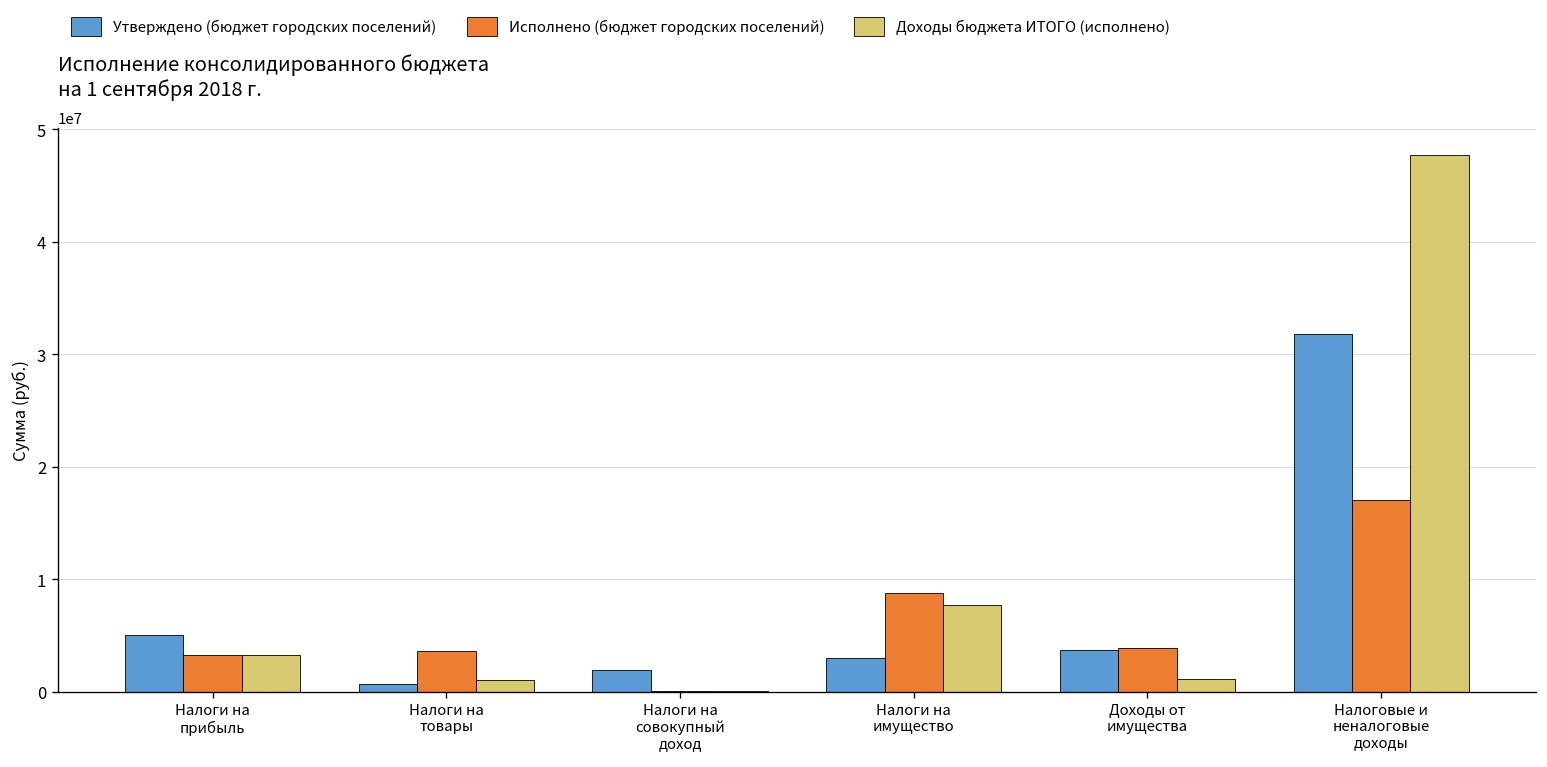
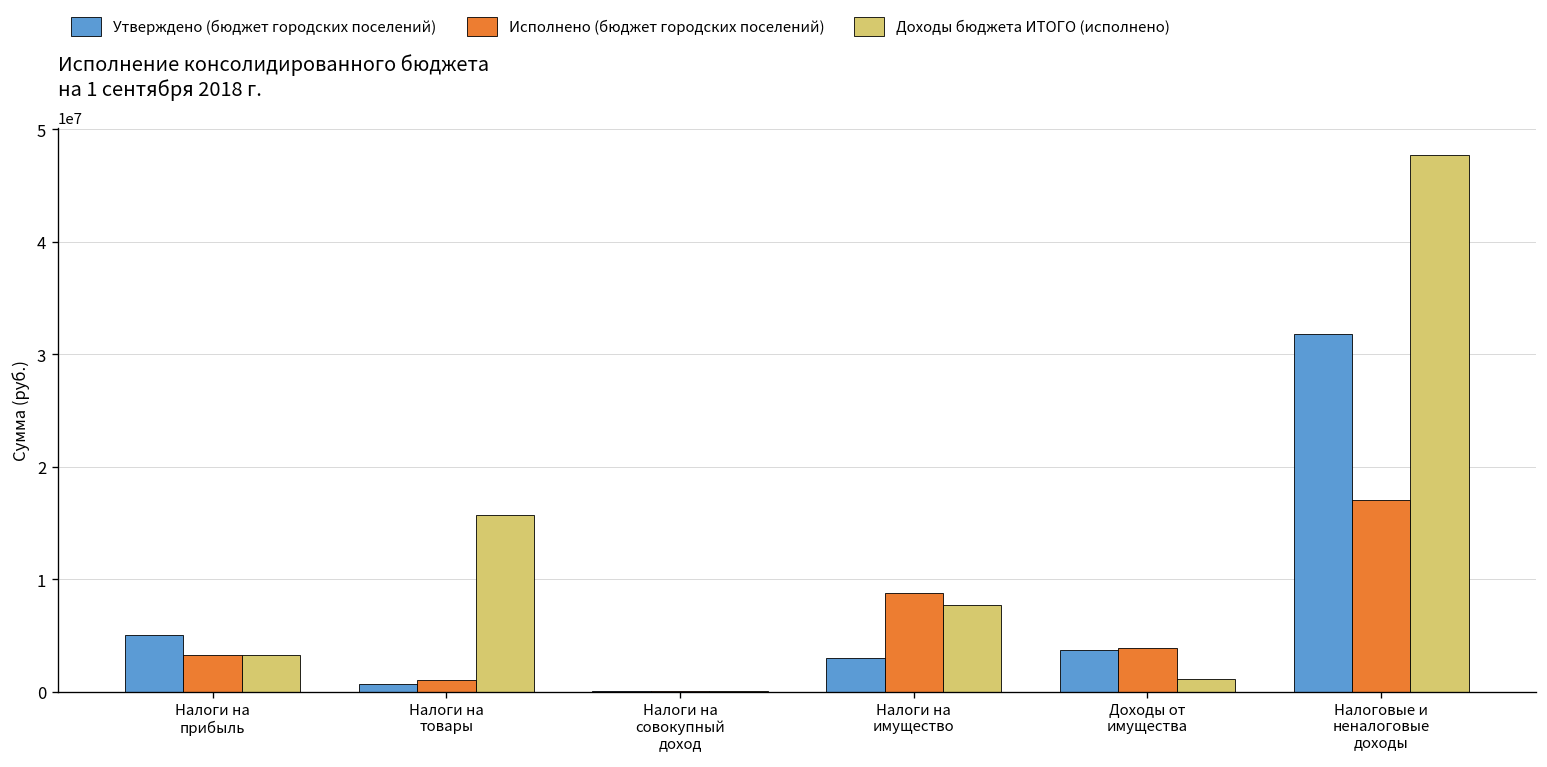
  {
    "Утверждено (бюджет городских поселений)": {
      "Налоги на прибыль": 5000000,
      "Налоги на товары": 1000000,
-     "Налоги на совокупный доход": 2000000,
+     "Налоги на совокупный доход": 0,
      "Налоги на имущество": 3000000,
      "Доходы от имущества": 4000000,
      "Налоговые и неналоговые доходы": 32000000
    },
    "Исполнено (бюджет городских поселений)": {
      "Налоги на прибыль": 3000000,
-     "Налоги на товары": 4000000,
+     "Налоги на товары": 1000000,
      "Налоги на имущество": 9000000,
      "Доходы от имущества": 4000000,
      "Налоговые и неналоговые доходы": 17000000
    },
    "Доходы бюджета ИТОГО (исполнено)": {
      "Налоги на прибыль": 3000000,
-     "Налоги на товары": 1000000,
+     "Налоги на товары": 16000000,
      "Налоги на имущество": 8000000,
      "Доходы от имущества": 1000000,
      "Налоговые и неналоговые доходы": 48000000
    }
  }
